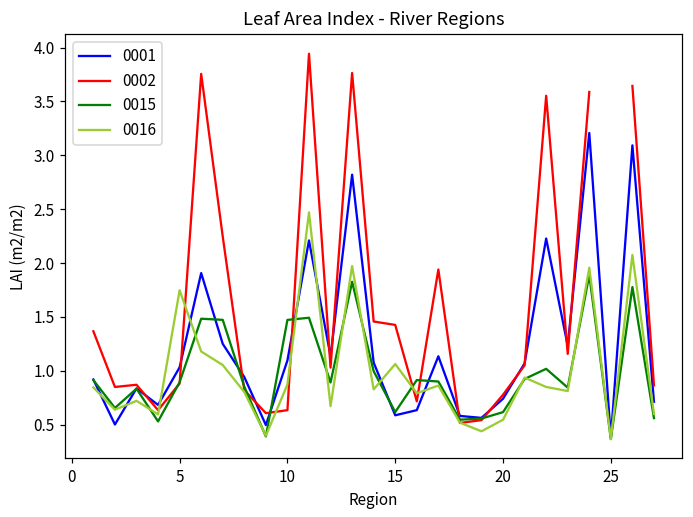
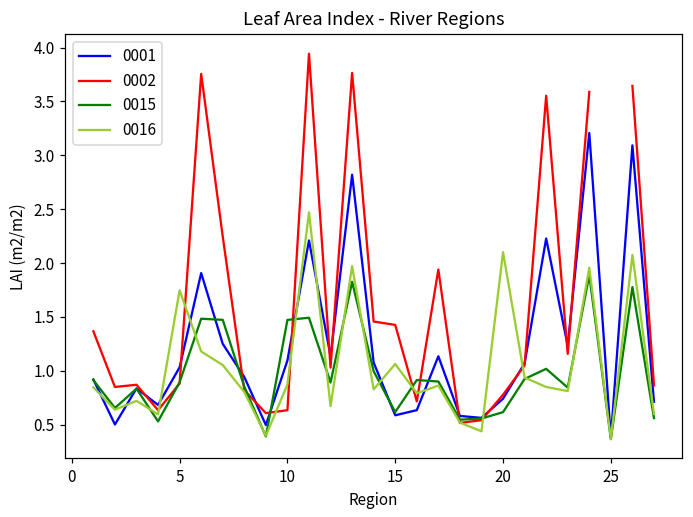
  {
    "0001": {
      "5": 1.0,
      "10": 1.1,
      "15": 0.6,
      "20": 0.7
    },
    "0002": {
      "10": 0.6,
      "15": 1.4,
      "20": 0.8
    },
    "0015": {
      "10": 1.5,
      "15": 0.6,
      "20": 0.6
    },
    "0016": {
      "5": 1.7,
      "10": 0.9,
      "15": 1.1,
-     "20": 0.5
+     "20": 2.1
    }
  }
